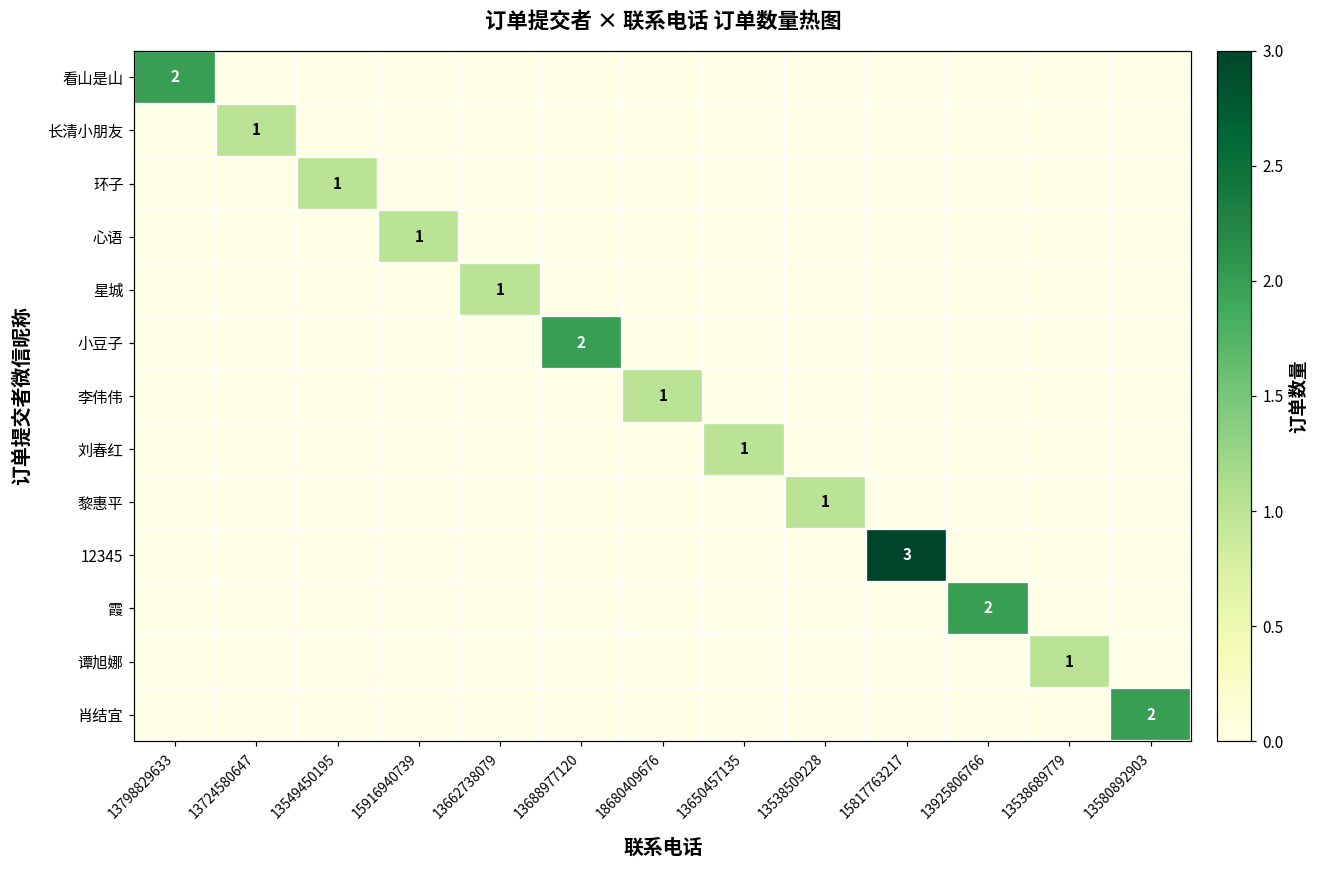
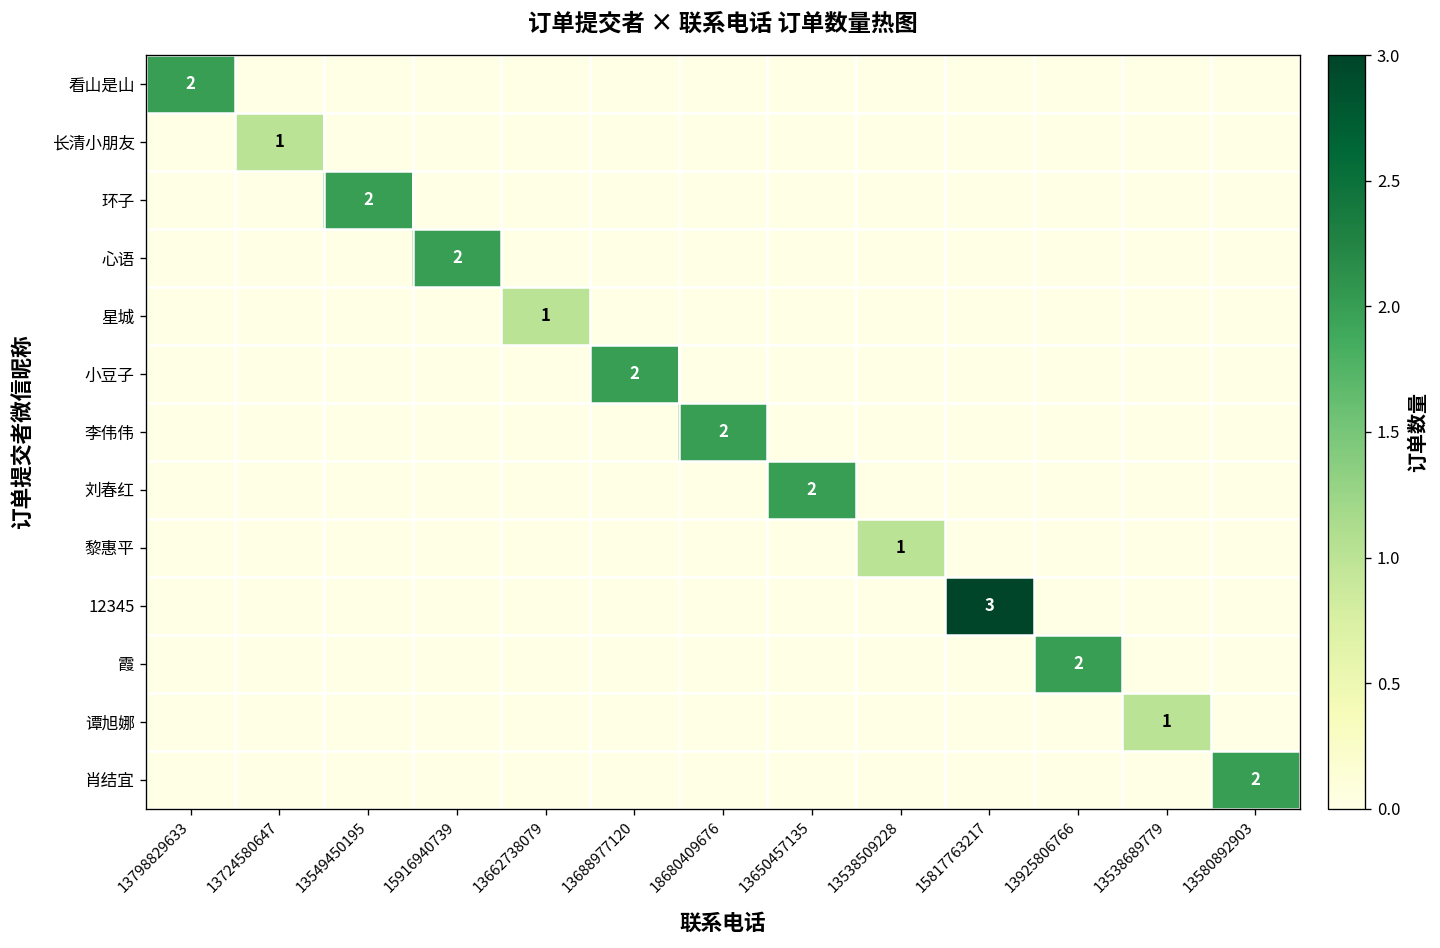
  {
    "看山是山": {
      "13798829633": 2
    },
    "长清小朋友": {
      "13724580647": 1
    },
    "环子": {
-     "13549450195": 1
+     "13549450195": 2
    },
    "心语": {
-     "15916940739": 1
+     "15916940739": 2
    },
    "星城": {
      "13662738079": 1
    },
    "小豆子": {
      "13688977120": 2
    },
    "李伟伟": {
-     "18680409676": 1
+     "18680409676": 2
    },
    "刘春红": {
-     "13650457135": 1
+     "13650457135": 2
    },
    "黎惠平": {
      "13538509228": 1
    },
    "12345": {
      "15817763217": 3
    },
    "霞": {
      "13925806766": 2
    },
    "谭旭娜": {
      "13538689779": 1
    },
    "肖结宜": {
      "13580892903": 2
    }
  }
